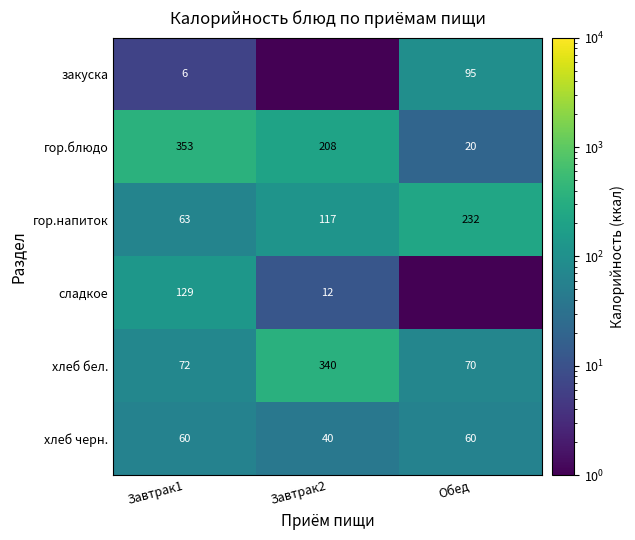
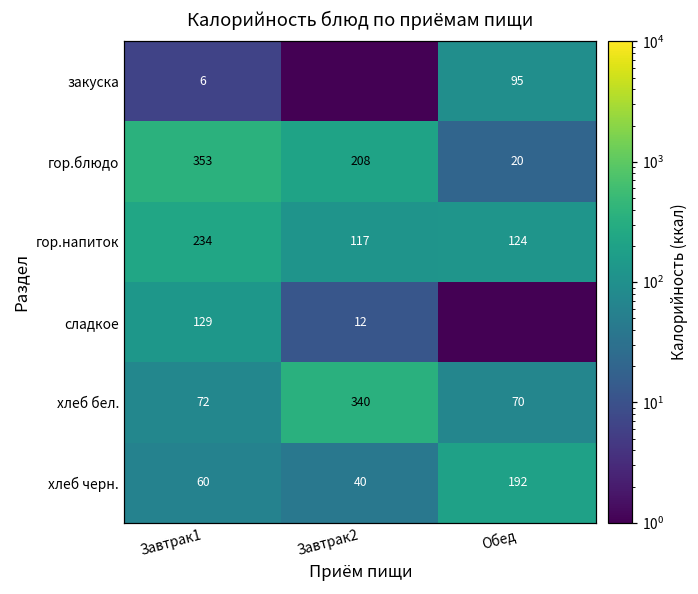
  {
    "закуска": {
      "Завтрак1": 6,
      "Обед": 95
    },
    "гор.блюдо": {
      "Завтрак1": 353,
      "Завтрак2": 208,
      "Обед": 20
    },
    "гор.напиток": {
-     "Завтрак1": 63,
+     "Завтрак1": 234,
      "Завтрак2": 117,
-     "Обед": 232
+     "Обед": 124
    },
    "сладкое": {
      "Завтрак1": 129,
      "Завтрак2": 12
    },
    "хлеб бел.": {
      "Завтрак1": 72,
      "Завтрак2": 340,
      "Обед": 70
    },
    "хлеб черн.": {
      "Завтрак1": 60,
      "Завтрак2": 40,
-     "Обед": 60
+     "Обед": 192
    }
  }
